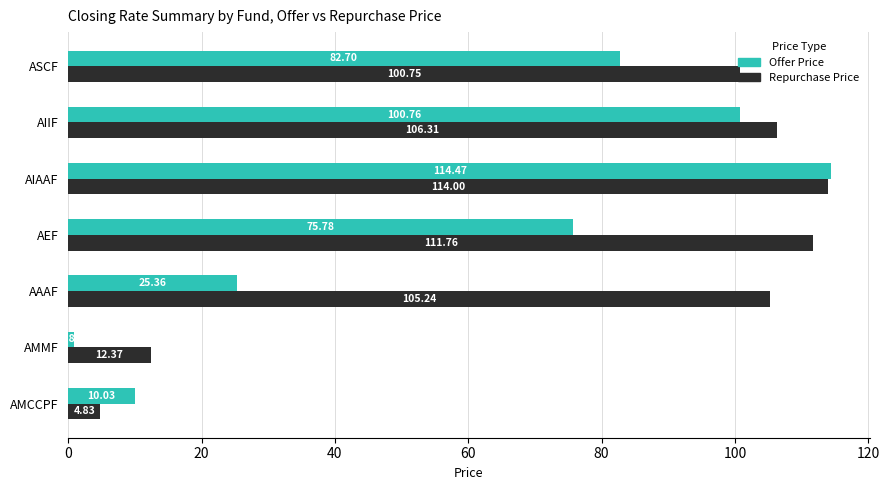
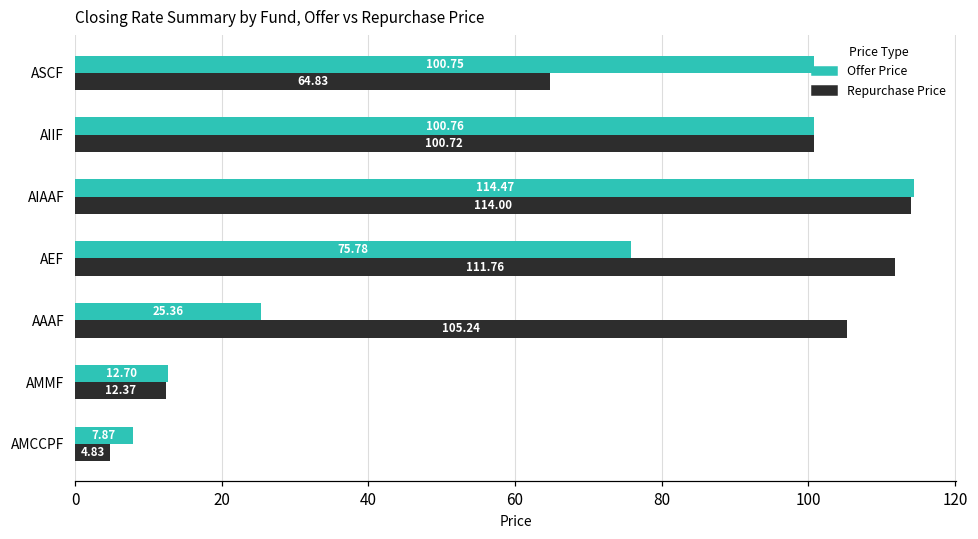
  {
    "Offer Price": {
-     "ASCF": 82.70,
+     "ASCF": 100.75,
      "AIIF": 100.76,
      "AIAAF": 114.47,
      "AEF": 75.78,
      "AAAF": 25.36,
-     "AMMF": 1,
-     "AMCCPF": 10.03
+     "AMMF": 13,
+     "AMCCPF": 7.87
    },
    "Repurchase Price": {
-     "ASCF": 100.75,
-     "AIIF": 106.31,
+     "ASCF": 64.83,
+     "AIIF": 100.72,
      "AIAAF": 114.00,
      "AEF": 111.76,
      "AAAF": 105.24,
      "AMMF": 12.37,
      "AMCCPF": 4.83
    }
  }
